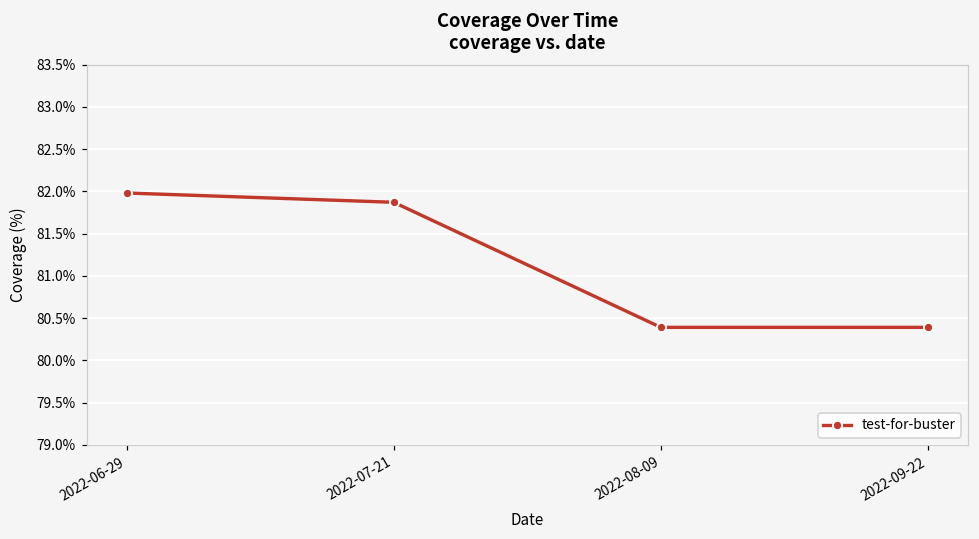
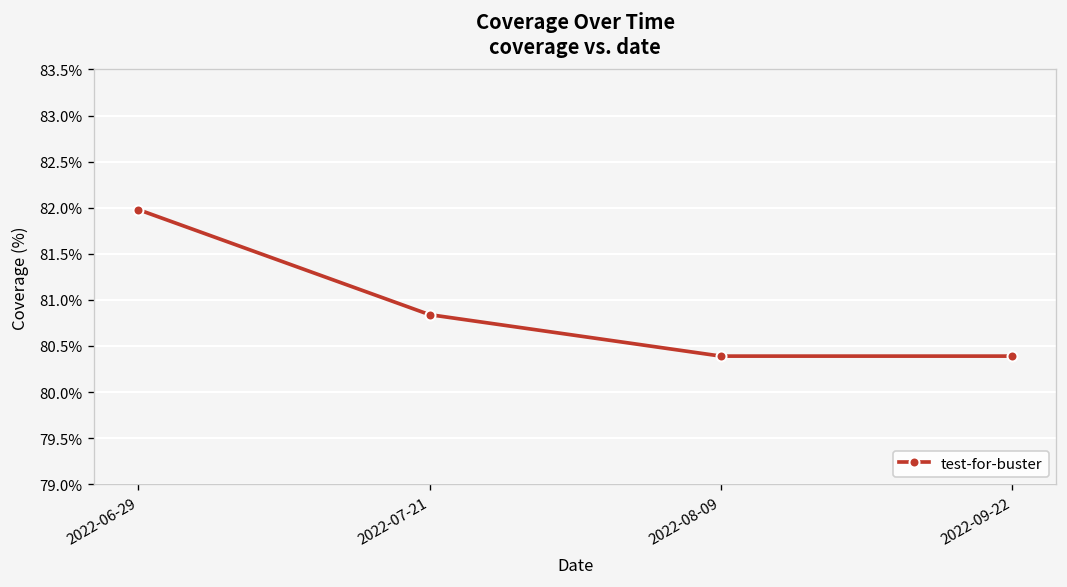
  {
    "2022-06-29": "82.0%",
-   "2022-07-21": "81.9%",
+   "2022-07-21": "80.8%",
    "2022-08-09": "80.4%",
    "2022-09-22": "80.4%"
  }
